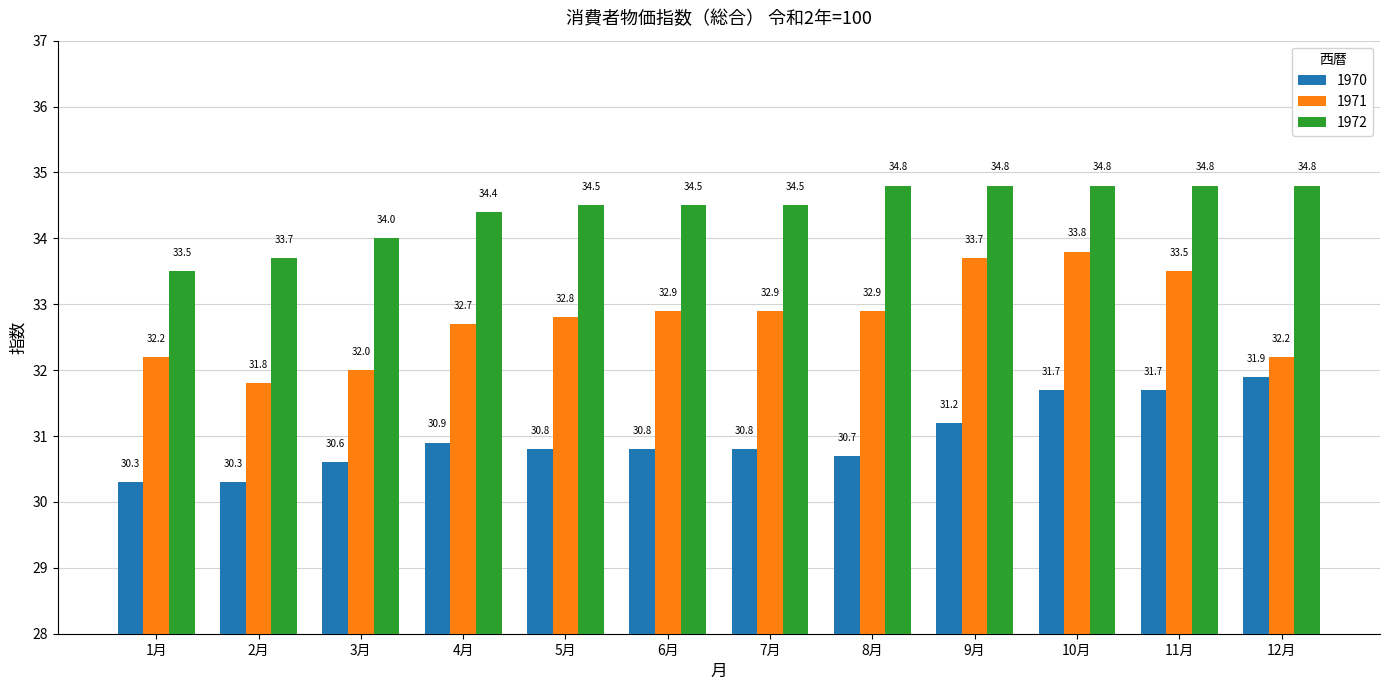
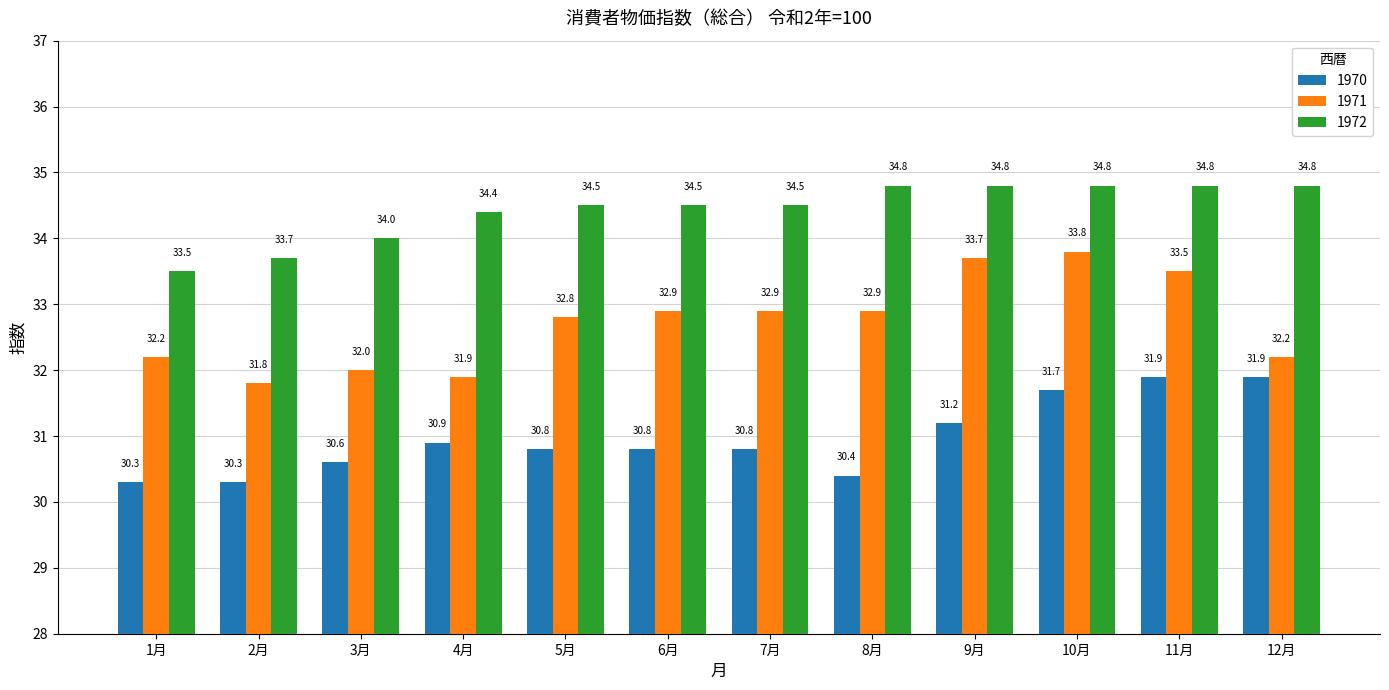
  {
    "1970": {
      "1月": 30.3,
      "2月": 30.3,
      "3月": 30.6,
      "4月": 30.9,
      "5月": 30.8,
      "6月": 30.8,
      "7月": 30.8,
-     "8月": 30.7,
+     "8月": 30.4,
      "9月": 31.2,
      "10月": 31.7,
-     "11月": 31.7,
+     "11月": 31.9,
      "12月": 31.9
    },
    "1971": {
      "1月": 32.2,
      "2月": 31.8,
      "3月": 32.0,
-     "4月": 32.7,
+     "4月": 31.9,
      "5月": 32.8,
      "6月": 32.9,
      "7月": 32.9,
      "8月": 32.9,
      "9月": 33.7,
      "10月": 33.8,
      "11月": 33.5,
      "12月": 32.2
    },
    "1972": {
      "1月": 33.5,
      "2月": 33.7,
      "3月": 34.0,
      "4月": 34.4,
      "5月": 34.5,
      "6月": 34.5,
      "7月": 34.5,
      "8月": 34.8,
      "9月": 34.8,
      "10月": 34.8,
      "11月": 34.8,
      "12月": 34.8
    }
  }
